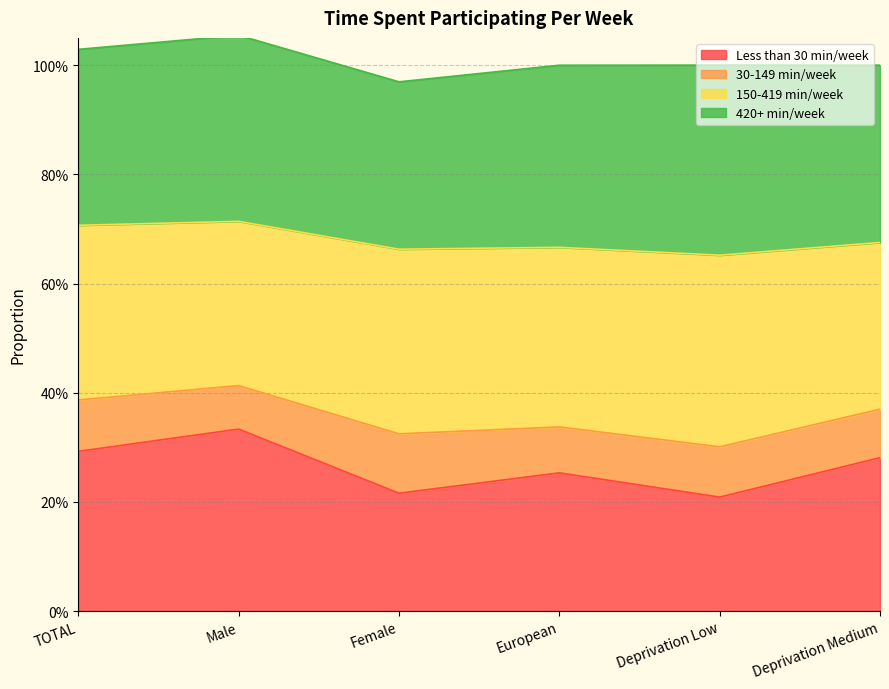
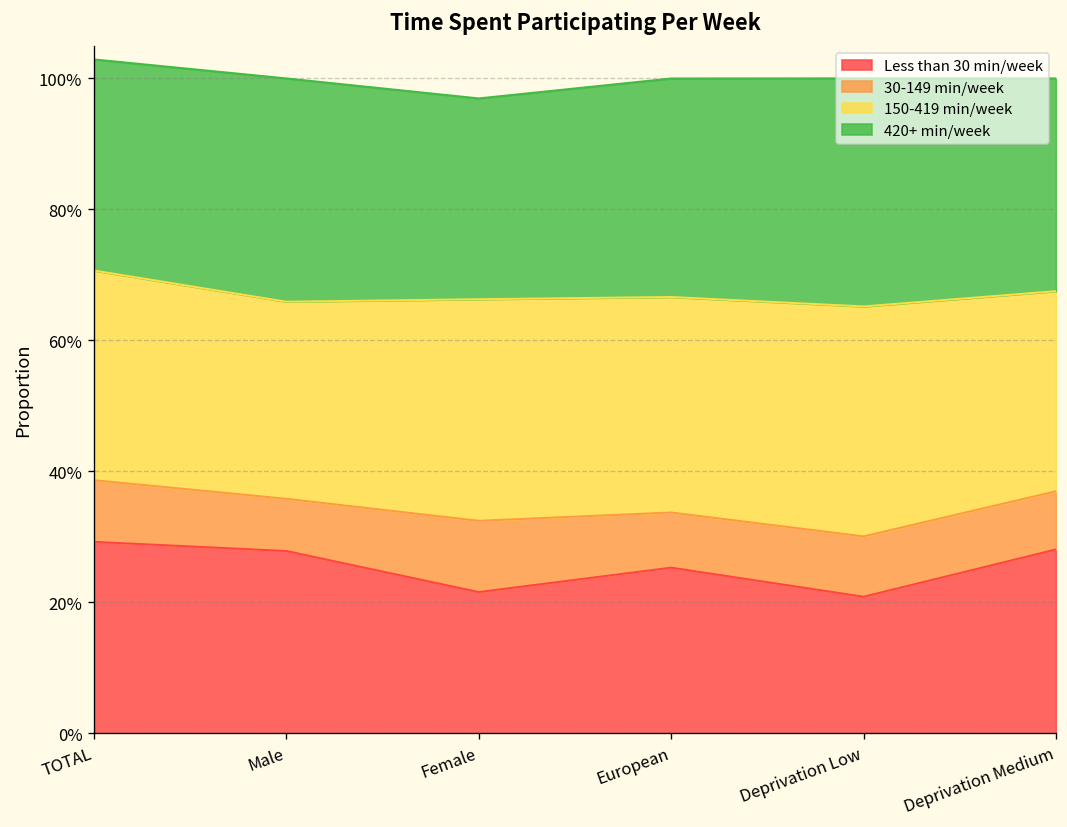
  {
    "Less than 30 min/week": {
      "TOTAL": "29%",
-     "Male": "33%",
+     "Male": "28%",
      "Female": "22%",
      "European": "25%",
      "Deprivation Low": "21%",
      "Deprivation Medium": "28%"
    },
    "30-149 min/week": {
      "TOTAL": "9%",
      "Male": "8%",
      "Female": "11%",
      "European": "8%",
      "Deprivation Low": "9%",
      "Deprivation Medium": "9%"
    },
    "150-419 min/week": {
      "TOTAL": "32%",
      "Male": "30%",
      "Female": "34%",
      "European": "33%",
      "Deprivation Low": "35%",
      "Deprivation Medium": "31%"
    },
    "420+ min/week": {
      "TOTAL": "32%",
      "Female": "31%",
      "European": "33%",
      "Deprivation Medium": "32%"
    }
  }
